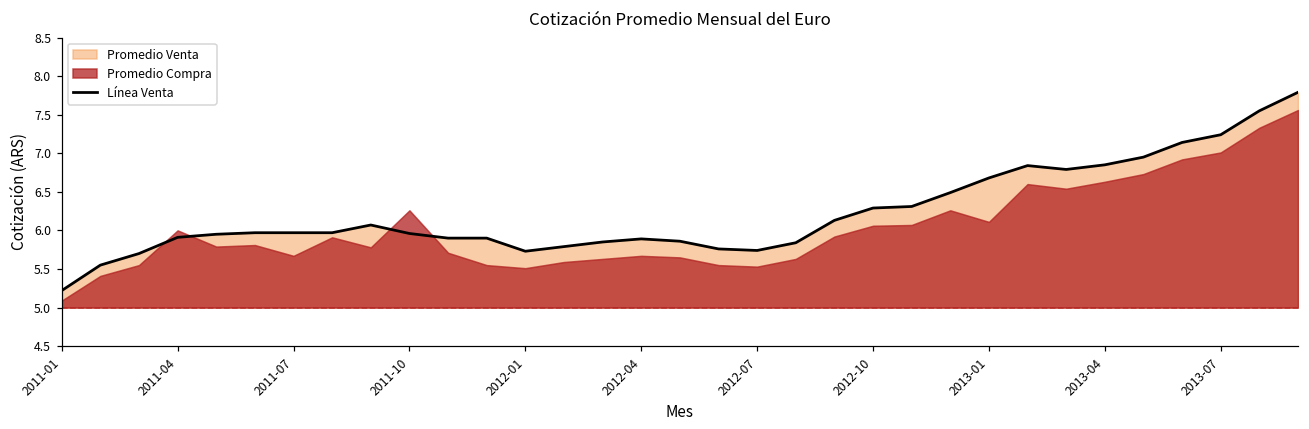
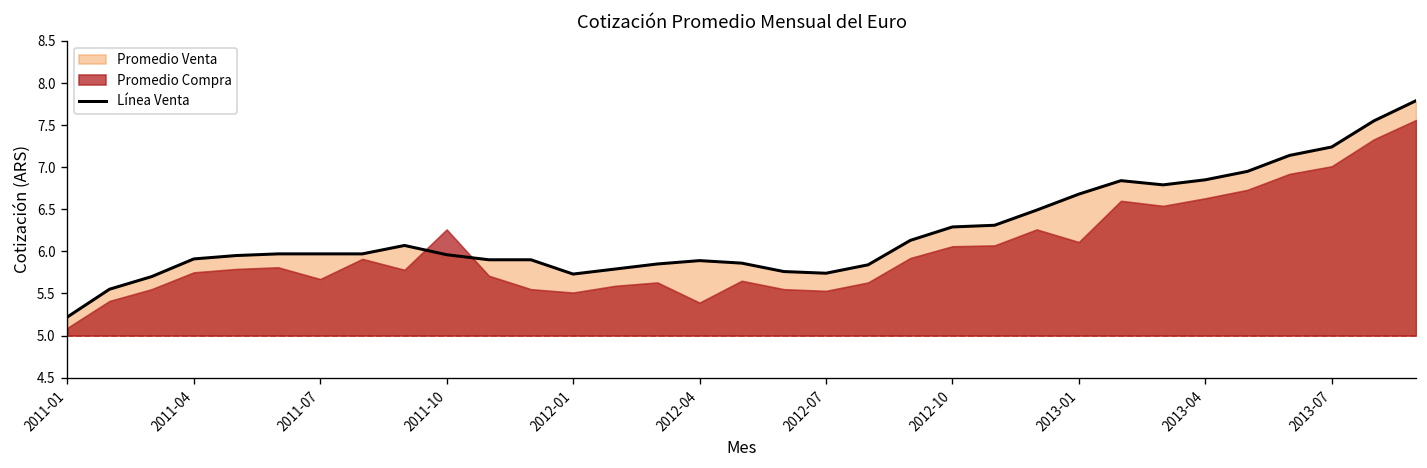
  {
    "Promedio Venta": {
      "2011-01": 5.2,
      "2011-04": 5.9,
      "2011-07": 6.0,
      "2011-10": 6.0,
      "2012-01": 5.7,
      "2012-04": 5.9,
      "2012-07": 5.7,
      "2012-10": 6.3,
      "2013-01": 6.7,
      "2013-04": 6.9,
      "2013-07": 7.2
    },
    "Promedio Compra": {
      "2011-01": 5.1,
-     "2011-04": 6.0,
+     "2011-04": 5.8,
      "2011-07": 5.7,
      "2011-10": 6.3,
      "2012-01": 5.5,
-     "2012-04": 5.7,
+     "2012-04": 5.4,
      "2012-07": 5.5,
      "2012-10": 6.1,
      "2013-01": 6.1,
      "2013-04": 6.6,
      "2013-07": 7.0
    }
  }
